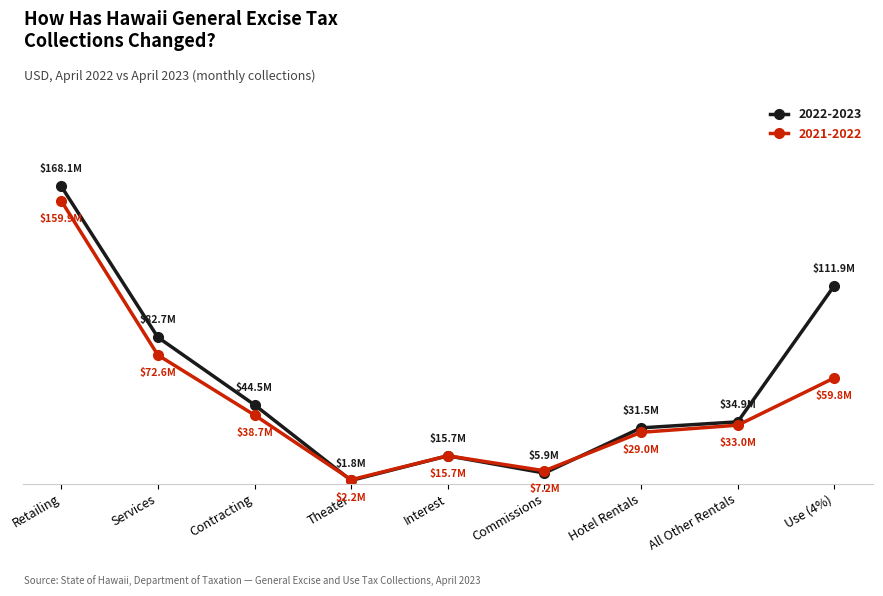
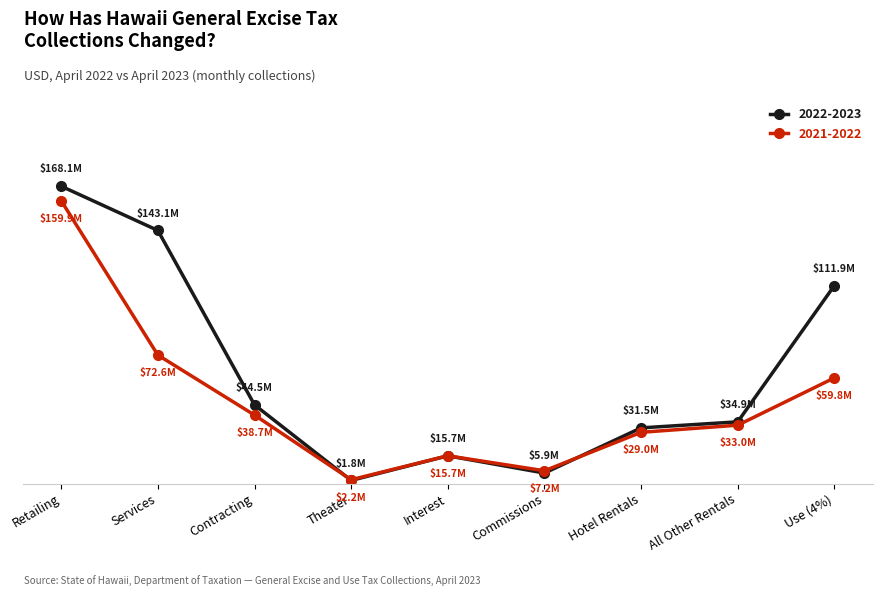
  {
    "2022-2023": {
      "Retailing": "$168.1M",
-     "Services": "$82.7M",
+     "Services": "$143.1M",
      "Contracting": "$44.5M",
      "Hotel Rentals": "$31.5M",
      "All Other Rentals": "$34.9M",
      "Use (4%)": "$111.9M"
    },
    "2021-2022": {
      "Retailing": "$159.9M",
      "Services": "$72.6M",
      "Contracting": "$38.7M",
      "Hotel Rentals": "$29.0M",
      "All Other Rentals": "$33.0M",
      "Use (4%)": "$59.8M"
    }
  }
